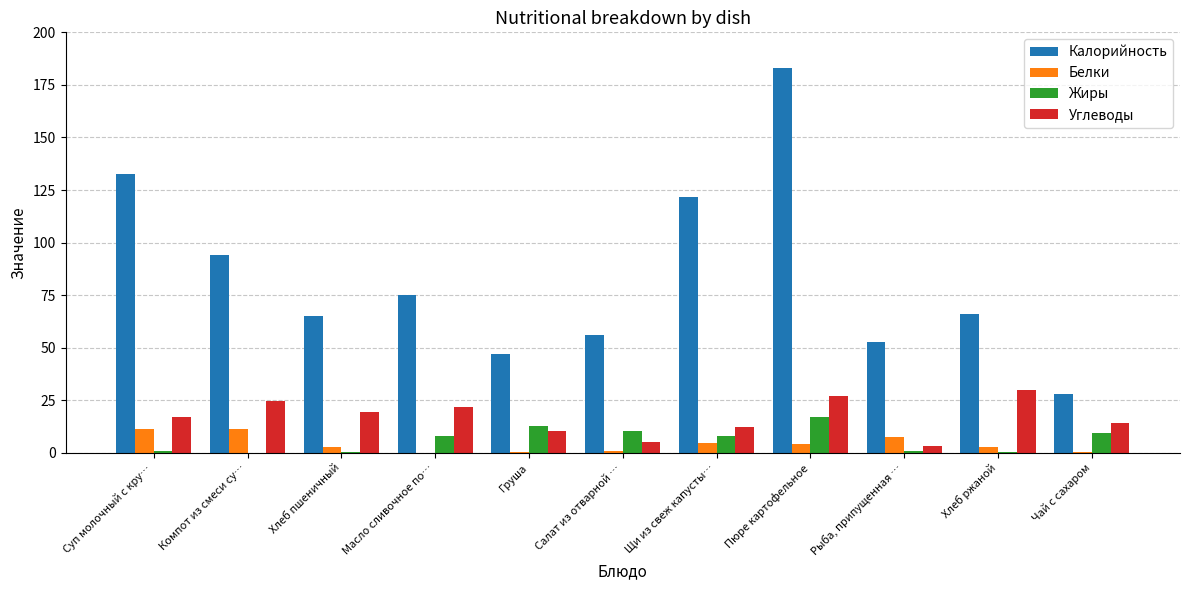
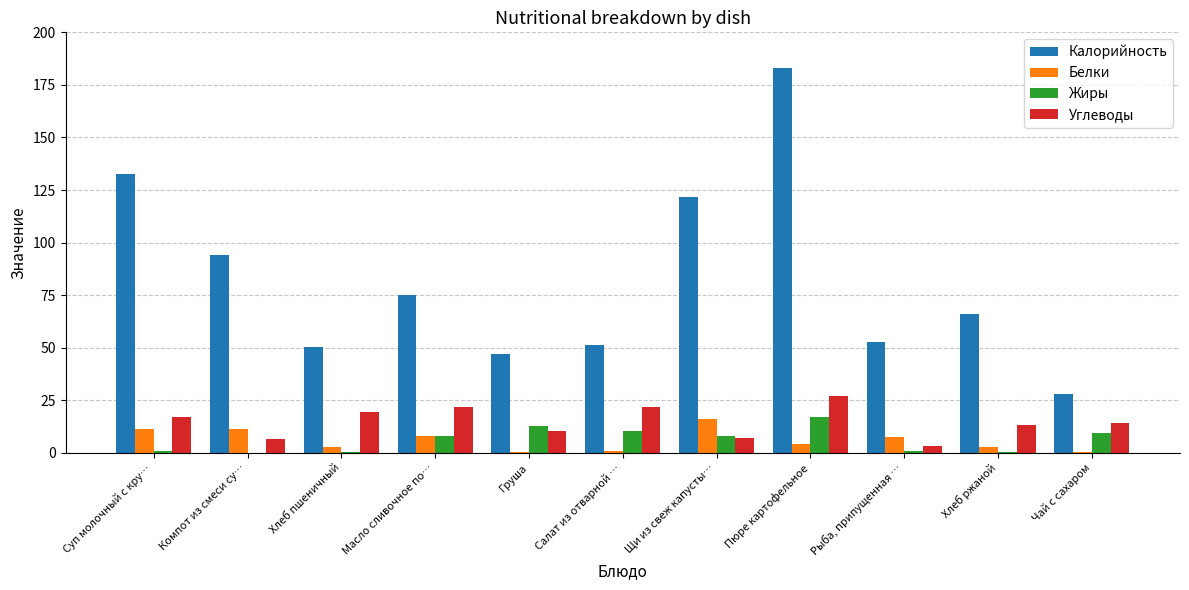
  {
    "Калорийность": {
      "Суп молочный с кру…": 132,
      "Компот из смеси су…": 94,
-     "Хлеб пшеничный": 65,
+     "Хлеб пшеничный": 50,
      "Масло сливочное по…": 75,
      "Груша": 47,
-     "Салат из отварной …": 56,
+     "Салат из отварной …": 51,
      "Щи из свеж капусты…": 122,
      "Пюре картофельное": 183,
      "Рыба, припущенная …": 53,
      "Хлеб ржаной": 66,
      "Чай с сахаром": 28
    },
    "Белки": {
      "Суп молочный с кру…": 11,
      "Компот из смеси су…": 12,
      "Хлеб пшеничный": 3,
-     "Масло сливочное по…": 0,
-     "Щи из свеж капусты…": 5,
+     "Масло сливочное по…": 8,
+     "Щи из свеж капусты…": 16,
      "Пюре картофельное": 4,
      "Рыба, припущенная …": 8,
      "Хлеб ржаной": 3
    },
    "Жиры": {
      "Компот из смеси су…": 0,
      "Масло сливочное по…": 8,
      "Груша": 13,
      "Салат из отварной …": 10,
      "Щи из свеж капусты…": 8,
      "Пюре картофельное": 17,
      "Чай с сахаром": 10
    },
    "Углеводы": {
      "Суп молочный с кру…": 17,
-     "Компот из смеси су…": 25,
+     "Компот из смеси су…": 6,
      "Хлеб пшеничный": 19,
      "Масло сливочное по…": 22,
      "Груша": 10,
-     "Салат из отварной …": 5,
-     "Щи из свеж капусты…": 12,
+     "Салат из отварной …": 22,
+     "Щи из свеж капусты…": 7,
      "Пюре картофельное": 27,
      "Рыба, припущенная …": 3,
-     "Хлеб ржаной": 30,
+     "Хлеб ржаной": 13,
      "Чай с сахаром": 14
    }
  }
